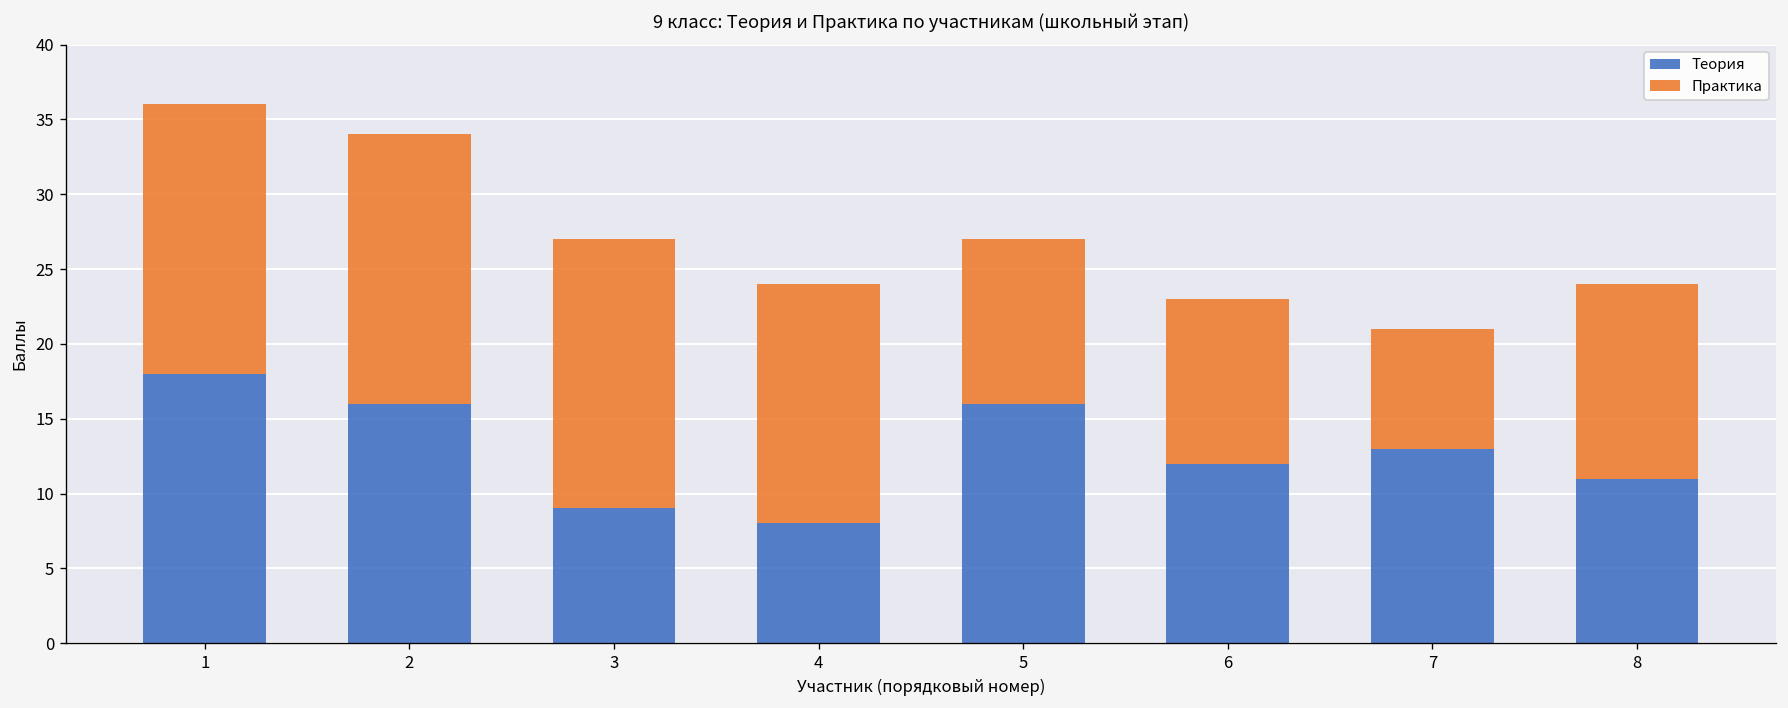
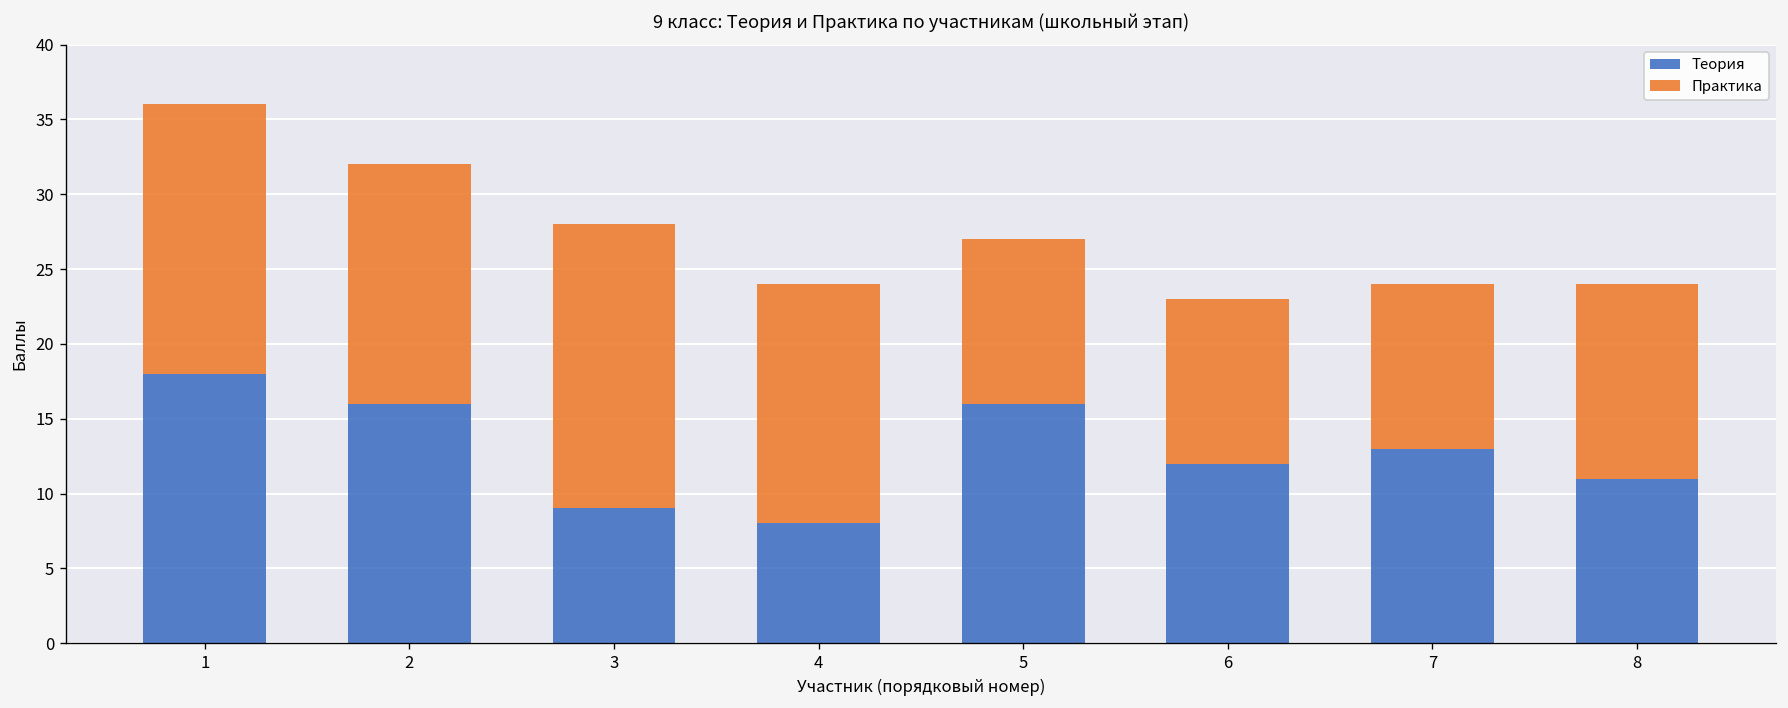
  {
    "Теория": {
      "1": 18,
      "2": 16,
      "3": 9,
      "4": 8,
      "5": 16,
      "6": 12,
      "7": 13,
      "8": 11
    },
    "Практика": {
      "1": 18,
-     "2": 18,
-     "3": 18,
+     "2": 16,
+     "3": 19,
      "4": 16,
      "5": 11,
      "6": 11,
-     "7": 8,
+     "7": 11,
      "8": 13
    }
  }
